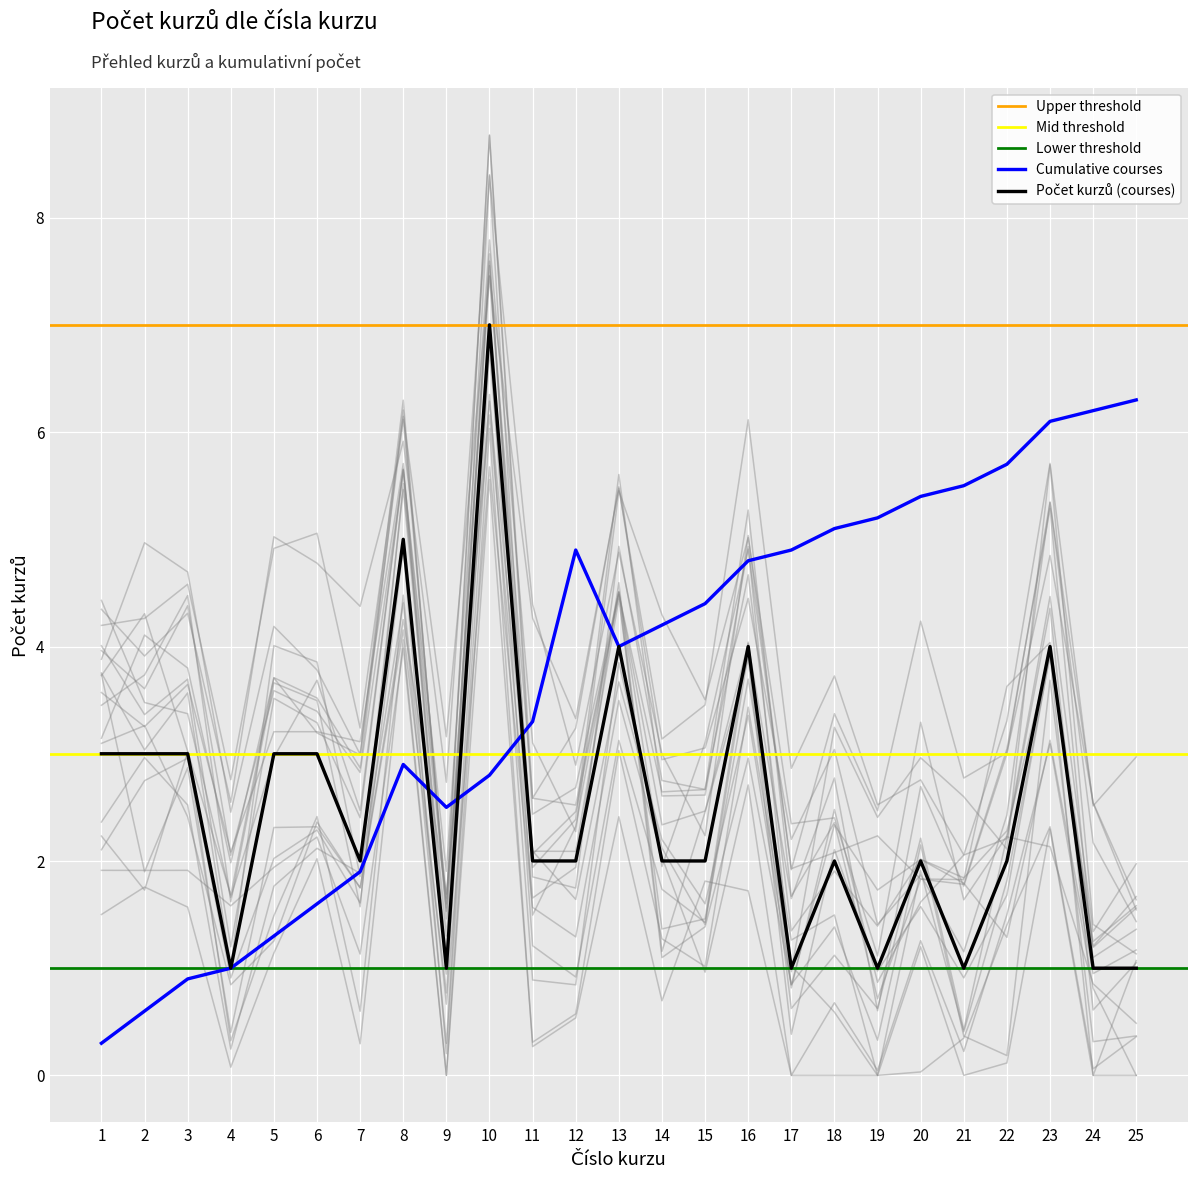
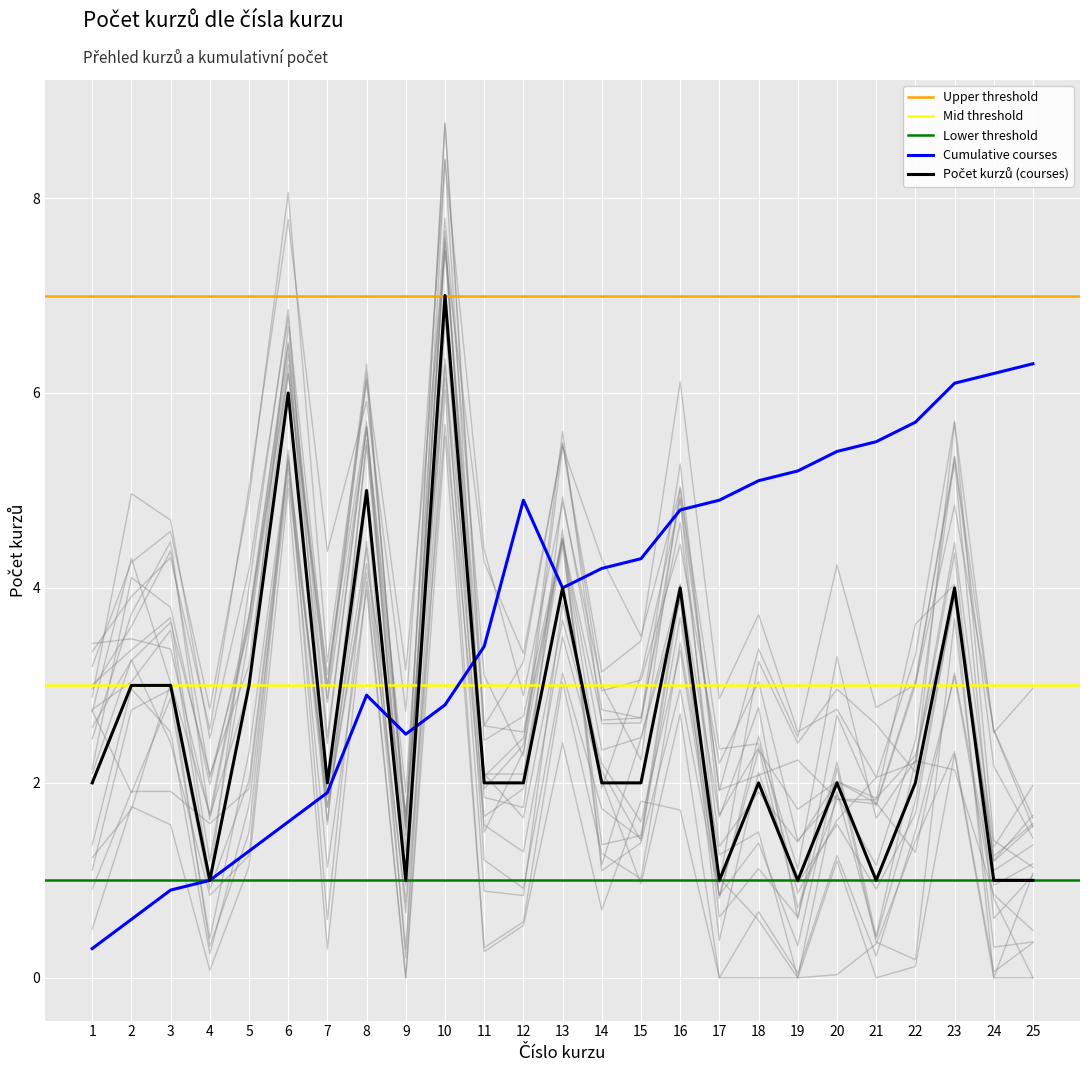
  {
    "Cumulative courses": {
      "1": 0.3,
      "2": 0.6,
      "3": 0.9,
      "5": 1.3,
      "6": 1.6,
      "8": 2.9,
      "9": 2.5,
      "10": 2.8,
-     "11": 3.3,
+     "11": 3.4,
      "12": 4.9,
      "14": 4.2,
-     "15": 4.4,
+     "15": 4.3,
      "16": 4.8,
      "17": 4.9,
      "18": 5.1,
      "19": 5.2,
      "20": 5.4,
      "21": 5.5,
      "22": 5.7,
      "23": 6.1,
      "24": 6.2,
      "25": 6.3
    },
    "Počet kurzů (courses)": {
-     "1": 3,
+     "1": 2,
      "2": 3,
      "5": 3,
-     "6": 3,
+     "6": 6,
      "7": 2,
      "8": 5,
      "9": 1,
      "10": 7,
      "11": 2,
      "12": 2,
      "14": 2,
      "15": 2,
      "16": 4,
      "18": 2,
      "21": 1,
      "22": 2,
      "23": 4,
      "24": 1,
      "25": 1
    }
  }
